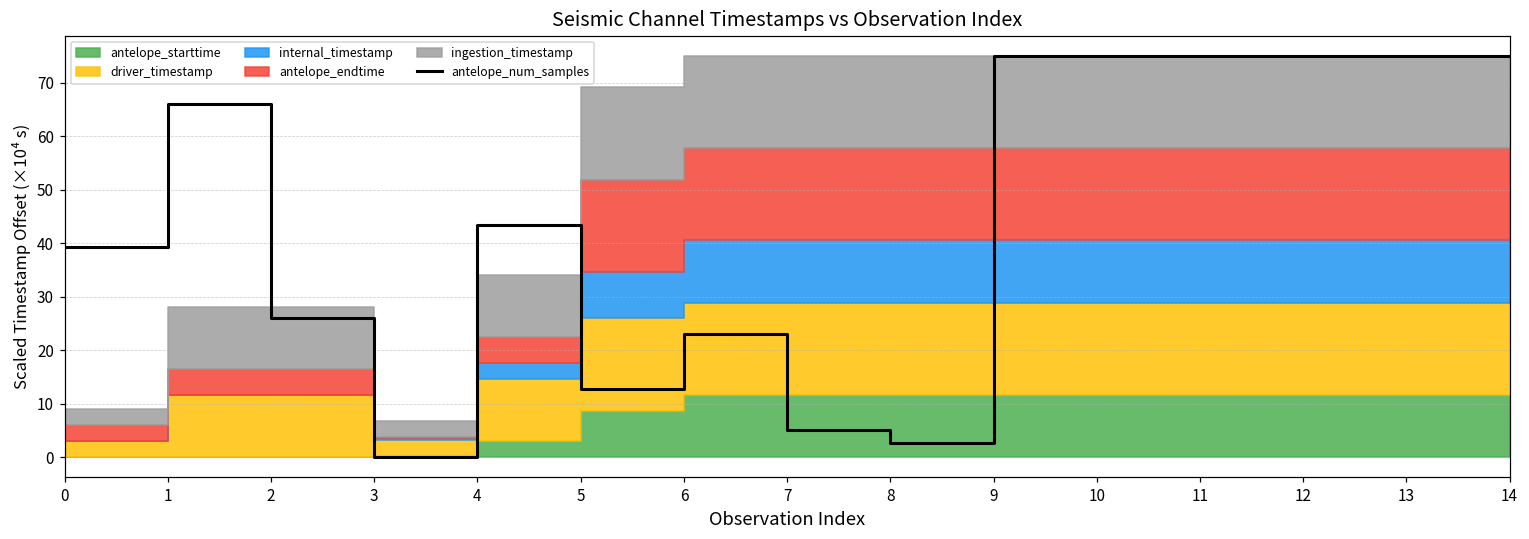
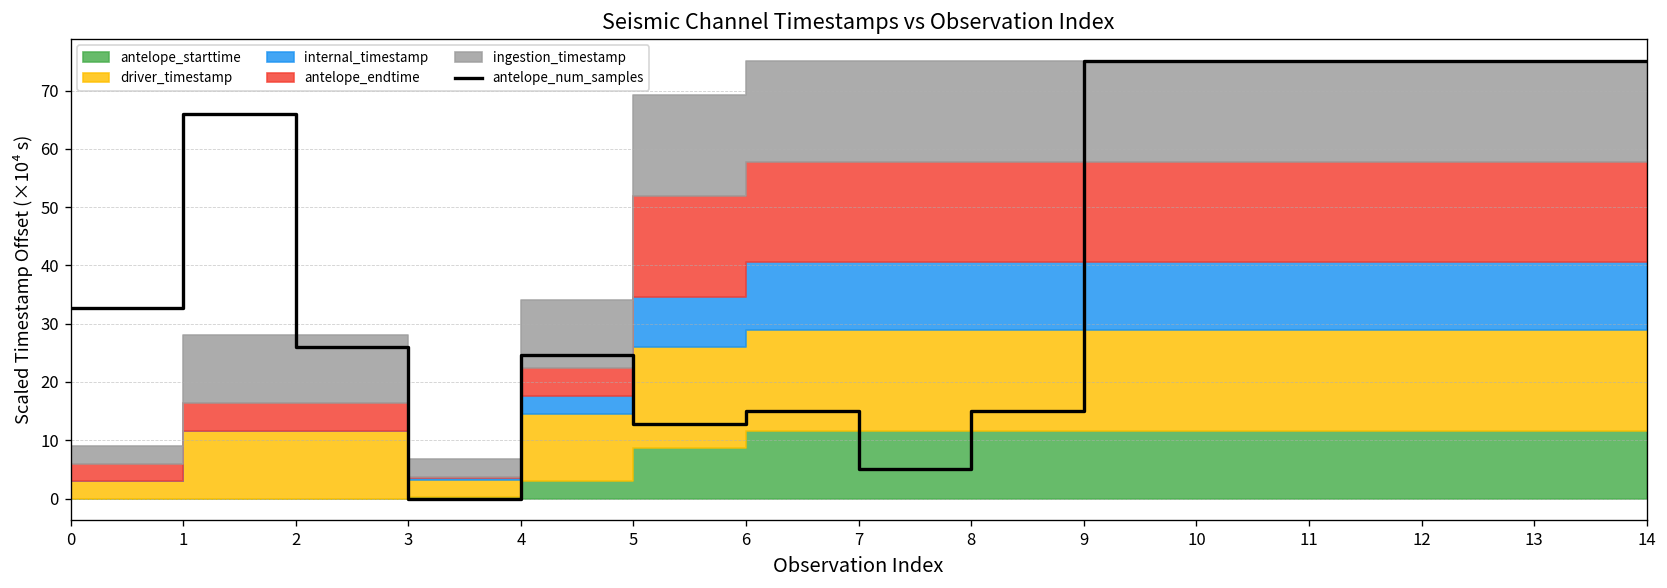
  {
    "antelope_num_samples": {
-     "0": 39,
+     "0": 33,
      "1": 66,
      "2": 26,
-     "4": 43,
+     "4": 25,
      "5": 13,
-     "6": 23,
+     "6": 15,
      "7": 5,
-     "8": 3
+     "8": 15
    }
  }
